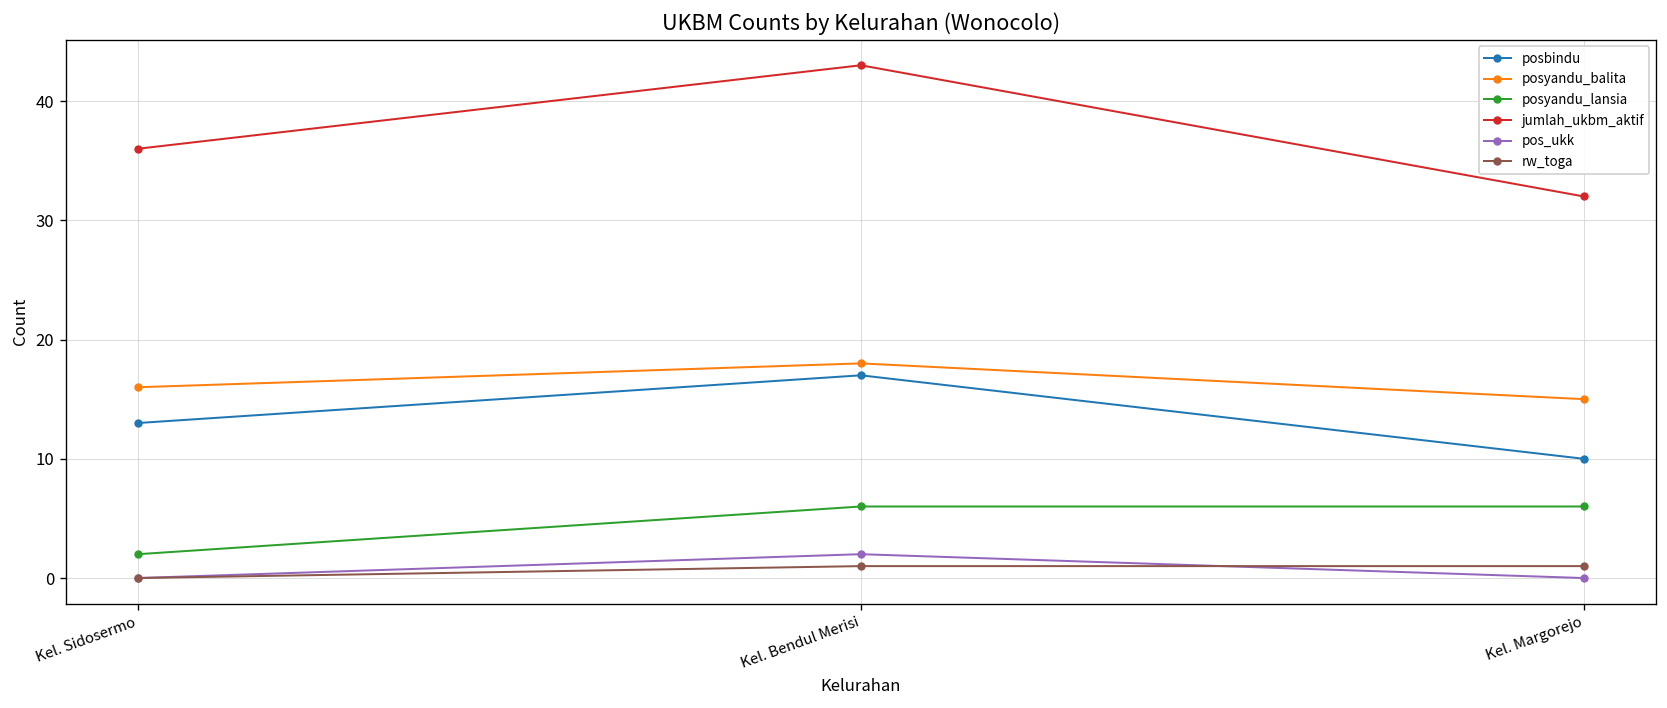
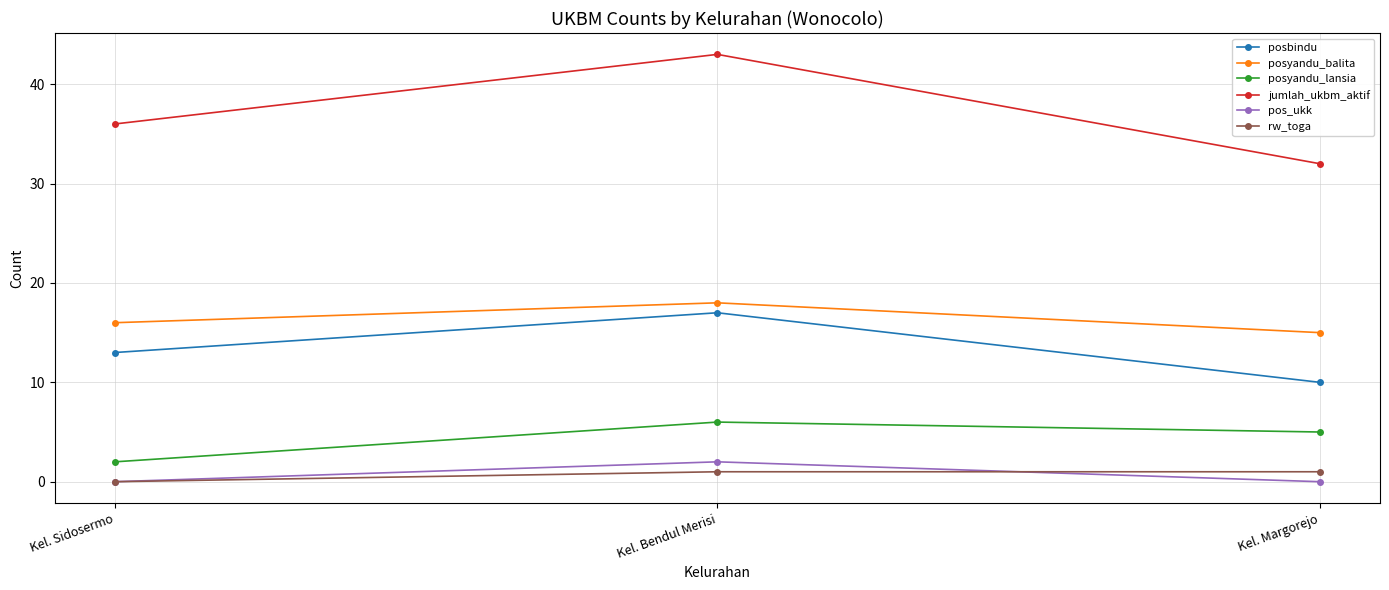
  {
    "posbindu": {
      "Kel. Sidosermo": 13,
      "Kel. Bendul Merisi": 17,
      "Kel. Margorejo": 10
    },
    "posyandu_balita": {
      "Kel. Sidosermo": 16,
      "Kel. Bendul Merisi": 18,
      "Kel. Margorejo": 15
    },
    "posyandu_lansia": {
      "Kel. Sidosermo": 2,
      "Kel. Bendul Merisi": 6,
-     "Kel. Margorejo": 6
+     "Kel. Margorejo": 5
    },
    "jumlah_ukbm_aktif": {
      "Kel. Sidosermo": 36,
      "Kel. Bendul Merisi": 43,
      "Kel. Margorejo": 32
    },
    "pos_ukk": {
      "Kel. Bendul Merisi": 2,
      "Kel. Margorejo": 0
    },
    "rw_toga": {
      "Kel. Bendul Merisi": 1,
      "Kel. Margorejo": 1
    }
  }
